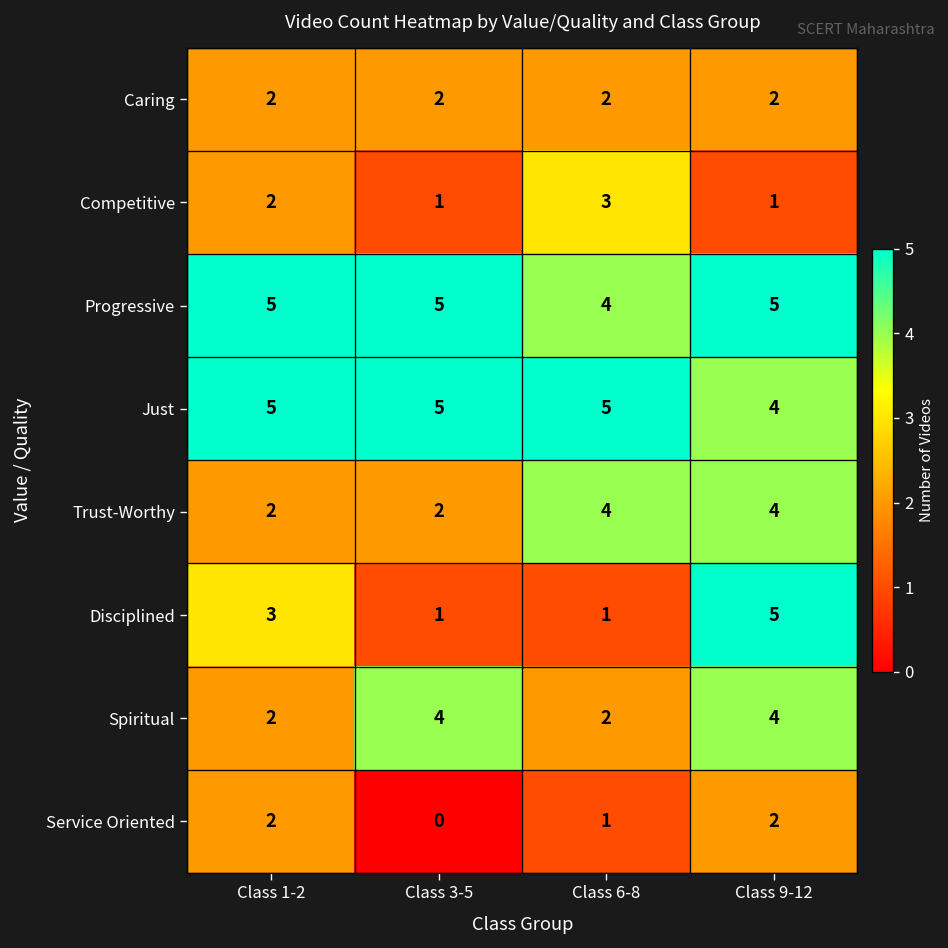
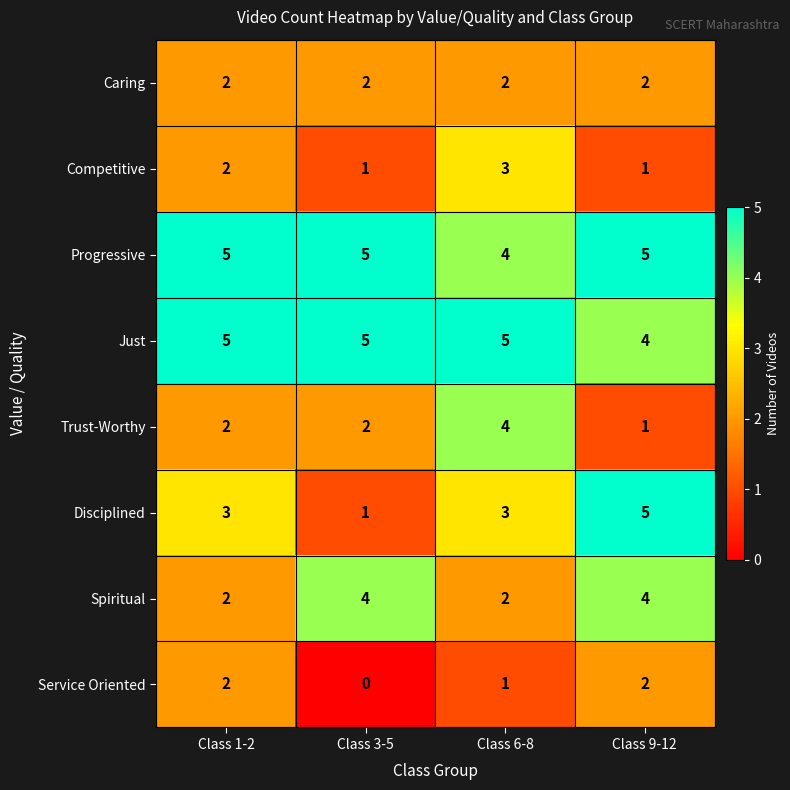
  {
    "Caring": {
      "Class 1-2": 2,
      "Class 3-5": 2,
      "Class 6-8": 2,
      "Class 9-12": 2
    },
    "Competitive": {
      "Class 1-2": 2,
      "Class 3-5": 1,
      "Class 6-8": 3,
      "Class 9-12": 1
    },
    "Progressive": {
      "Class 1-2": 5,
      "Class 3-5": 5,
      "Class 6-8": 4,
      "Class 9-12": 5
    },
    "Just": {
      "Class 1-2": 5,
      "Class 3-5": 5,
      "Class 6-8": 5,
      "Class 9-12": 4
    },
    "Trust-Worthy": {
      "Class 1-2": 2,
      "Class 3-5": 2,
      "Class 6-8": 4,
-     "Class 9-12": 4
+     "Class 9-12": 1
    },
    "Disciplined": {
      "Class 1-2": 3,
      "Class 3-5": 1,
-     "Class 6-8": 1,
+     "Class 6-8": 3,
      "Class 9-12": 5
    },
    "Spiritual": {
      "Class 1-2": 2,
      "Class 3-5": 4,
      "Class 6-8": 2,
      "Class 9-12": 4
    },
    "Service Oriented": {
      "Class 1-2": 2,
      "Class 3-5": 0,
      "Class 6-8": 1,
      "Class 9-12": 2
    }
  }
